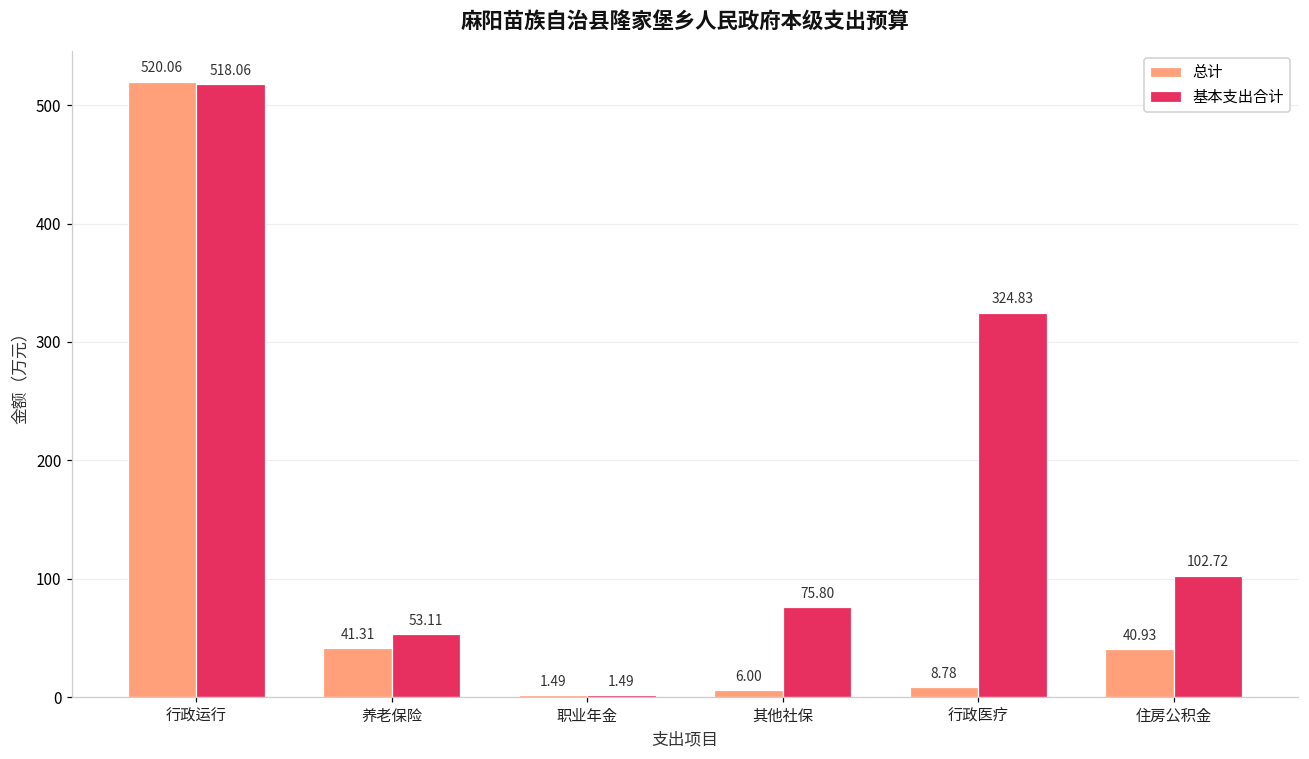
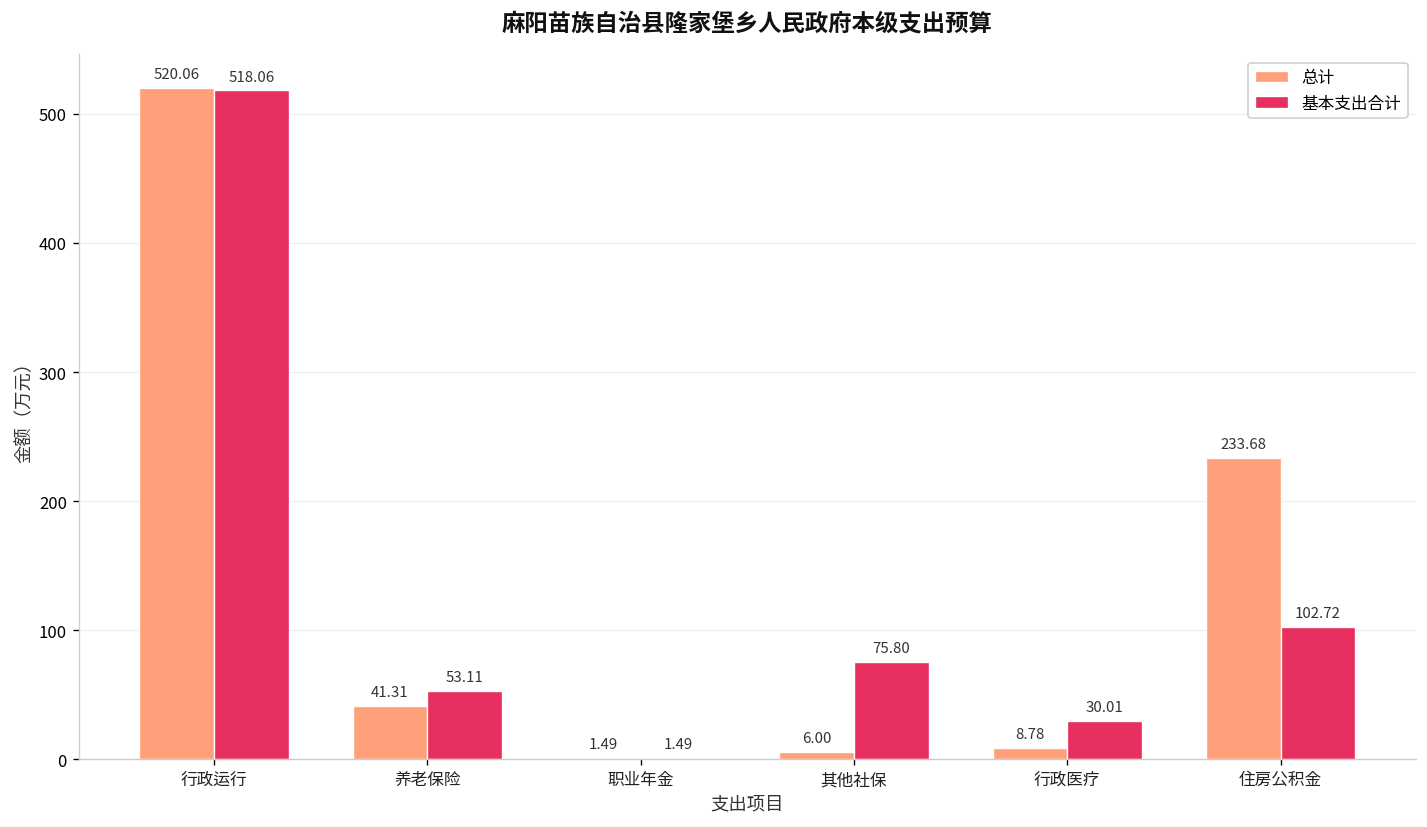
  {
    "总计": {
      "行政运行": 520.06,
      "养老保险": 41.31,
      "职业年金": 1.49,
      "其他社保": 6.00,
      "行政医疗": 8.78,
-     "住房公积金": 40.93
+     "住房公积金": 233.68
    },
    "基本支出合计": {
      "行政运行": 518.06,
      "养老保险": 53.11,
      "职业年金": 1.49,
      "其他社保": 75.80,
-     "行政医疗": 324.83,
+     "行政医疗": 30.01,
      "住房公积金": 102.72
    }
  }
